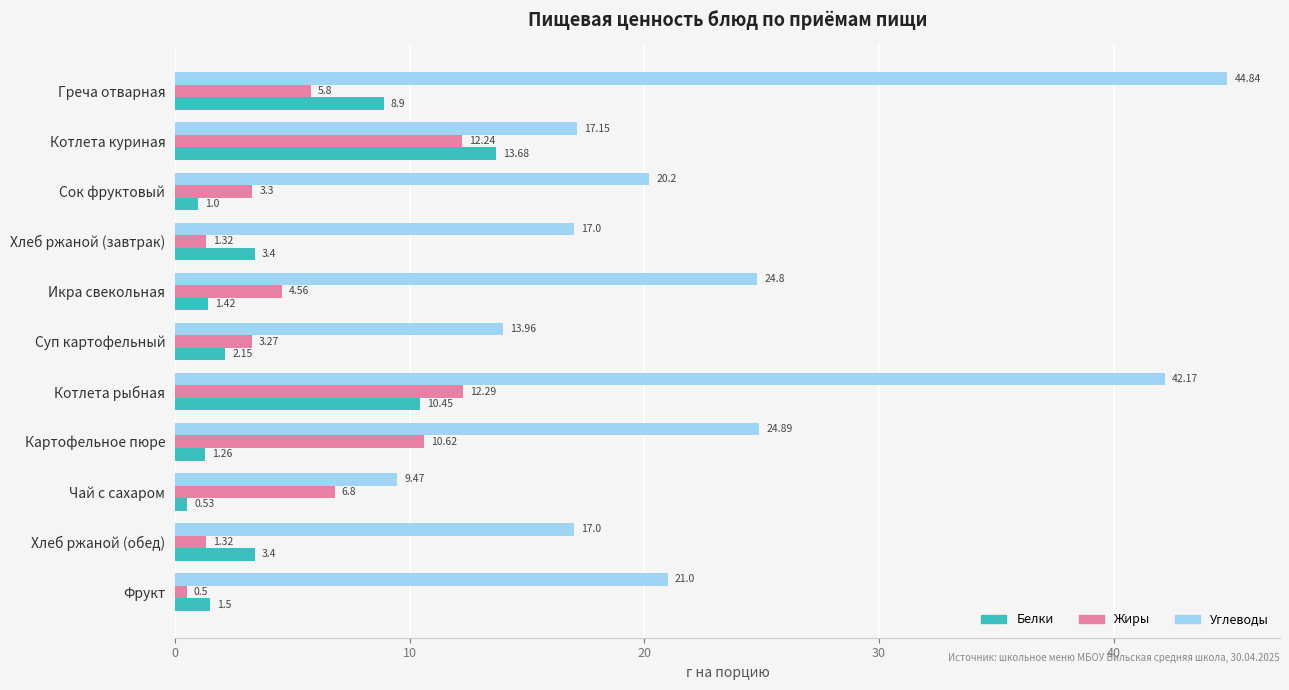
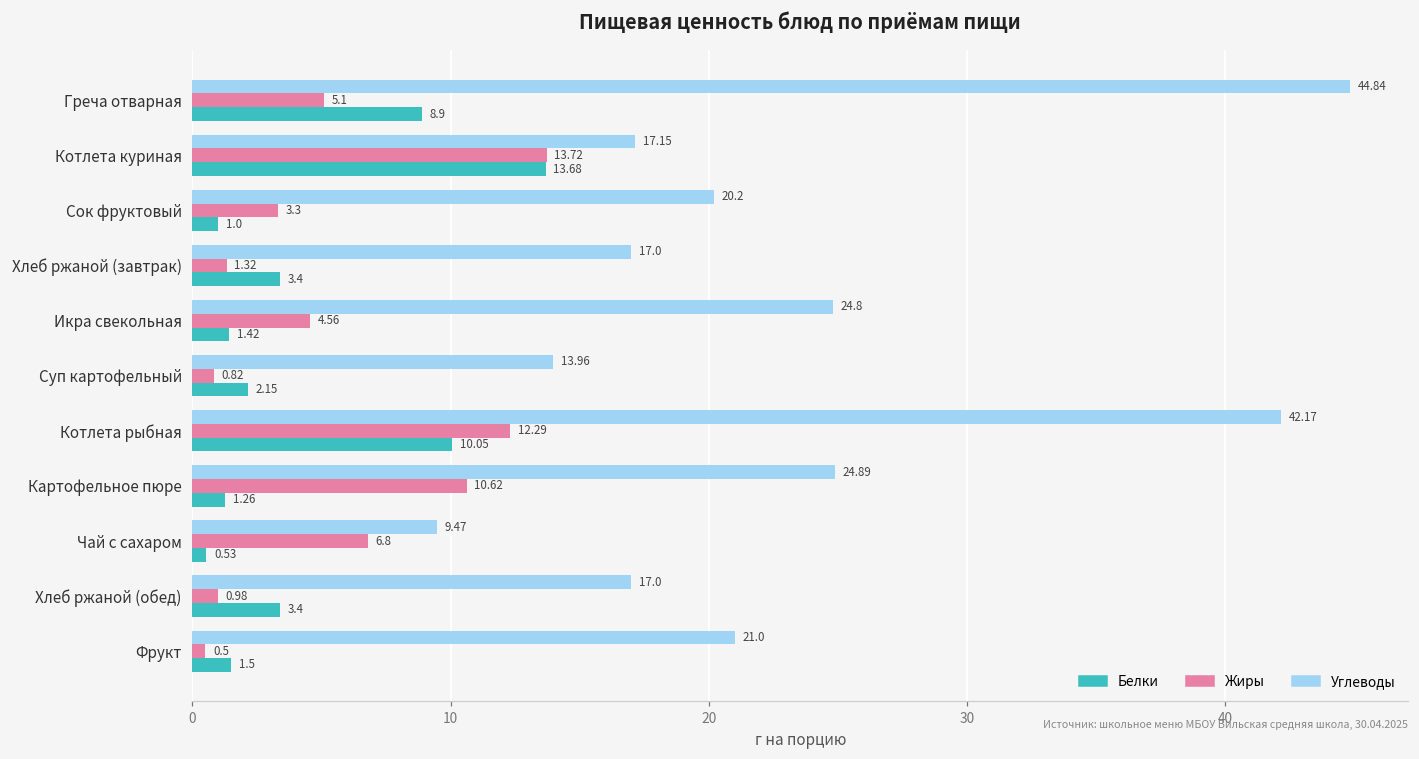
  {
    "Белки": {
      "Греча отварная": 8.9,
      "Котлета куриная": 13.68,
      "Сок фруктовый": 1.0,
      "Хлеб ржаной (завтрак)": 3.4,
      "Икра свекольная": 1.42,
      "Суп картофельный": 2.15,
-     "Котлета рыбная": 10.45,
+     "Котлета рыбная": 10.05,
      "Картофельное пюре": 1.26,
      "Чай с сахаром": 0.53,
      "Хлеб ржаной (обед)": 3.4,
      "Фрукт": 1.5
    },
    "Жиры": {
-     "Греча отварная": 5.8,
-     "Котлета куриная": 12.24,
+     "Греча отварная": 5.1,
+     "Котлета куриная": 13.72,
      "Сок фруктовый": 3.3,
      "Хлеб ржаной (завтрак)": 1.32,
      "Икра свекольная": 4.56,
-     "Суп картофельный": 3.27,
+     "Суп картофельный": 0.82,
      "Котлета рыбная": 12.29,
      "Картофельное пюре": 10.62,
      "Чай с сахаром": 6.8,
-     "Хлеб ржаной (обед)": 1.32,
+     "Хлеб ржаной (обед)": 0.98,
      "Фрукт": 0.5
    },
    "Углеводы": {
      "Греча отварная": 44.84,
      "Котлета куриная": 17.15,
      "Сок фруктовый": 20.2,
      "Хлеб ржаной (завтрак)": 17.0,
      "Икра свекольная": 24.8,
      "Суп картофельный": 13.96,
      "Котлета рыбная": 42.17,
      "Картофельное пюре": 24.89,
      "Чай с сахаром": 9.47,
      "Хлеб ржаной (обед)": 17.0,
      "Фрукт": 21.0
    }
  }
